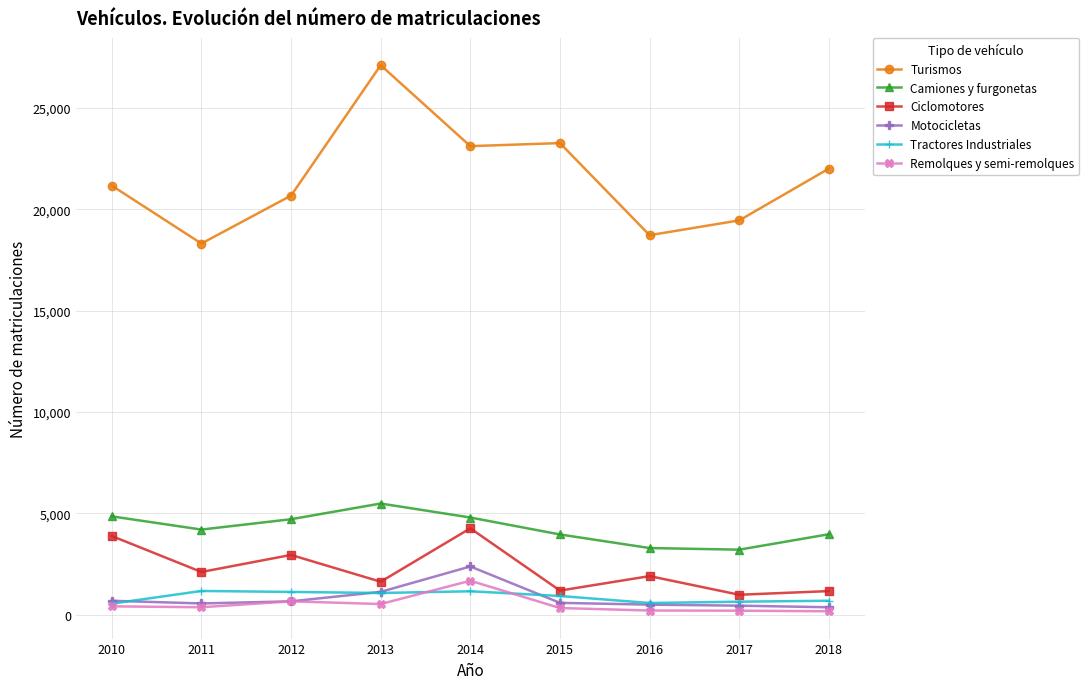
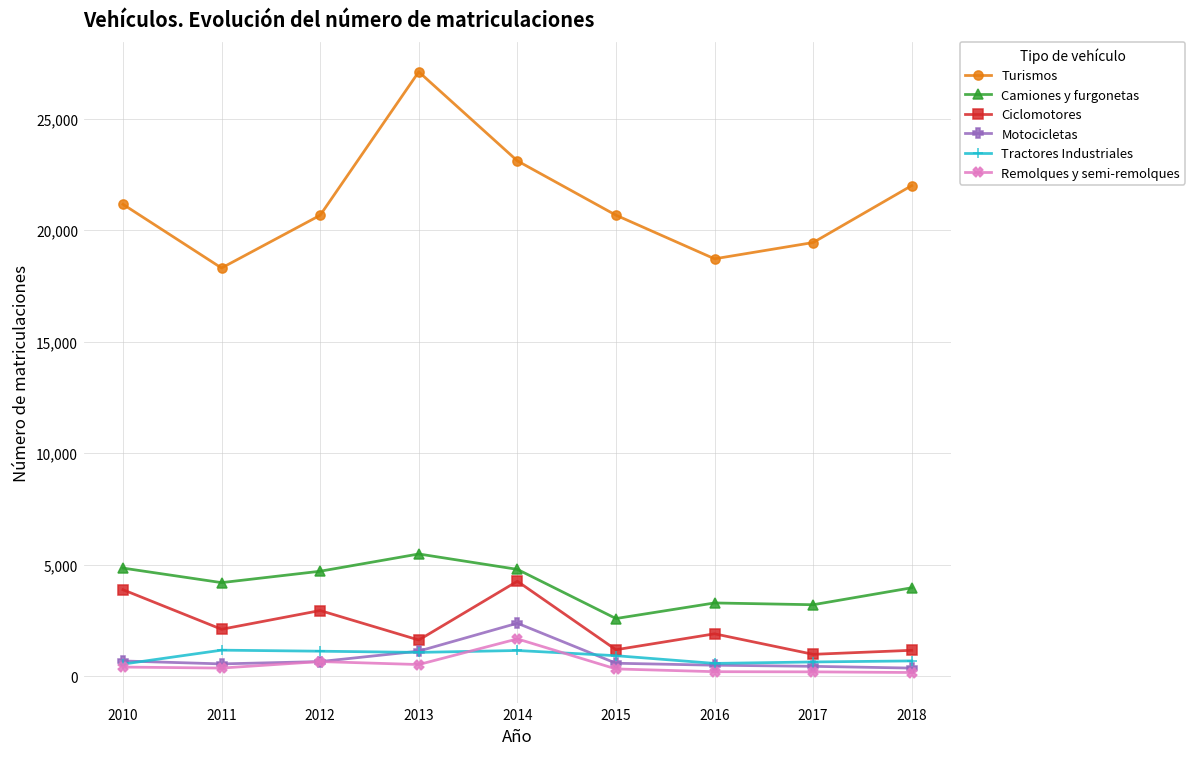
  {
    "Turismos": {
      "2010": "21,200",
      "2011": "18,300",
      "2012": "20,700",
      "2013": "27,100",
      "2014": "23,100",
-     "2015": "23,300",
+     "2015": "20,700",
      "2016": "18,700",
      "2017": "19,400",
      "2018": "22,000"
    },
    "Camiones y furgonetas": {
      "2010": "4,800",
      "2011": "4,200",
      "2012": "4,700",
      "2013": "5,500",
      "2014": "4,800",
-     "2015": "4,000",
+     "2015": "2,600",
      "2016": "3,300",
      "2017": "3,200",
      "2018": "4,000"
    },
    "Ciclomotores": {
      "2010": "3,900",
      "2011": "2,100",
      "2012": "2,900",
      "2013": "1,600",
      "2014": "4,300",
      "2015": "1,200",
      "2016": "1,900",
      "2017": "1,000",
      "2018": "1,200"
    },
    "Motocicletas": {
      "2010": "700",
      "2011": "600",
      "2014": "2,400",
      "2015": "600",
      "2017": "400",
      "2018": "400"
    },
    "Tractores Industriales": {
      "2010": "500",
      "2011": "1,200",
      "2012": "1,100",
      "2014": "1,200",
      "2015": "900",
      "2017": "600",
      "2018": "700"
    },
    "Remolques y semi-remolques": {
      "2010": "400",
      "2011": "400",
      "2013": "500",
      "2014": "1,700",
      "2015": "300",
      "2016": "200",
      "2017": "200",
      "2018": "200"
    }
  }
